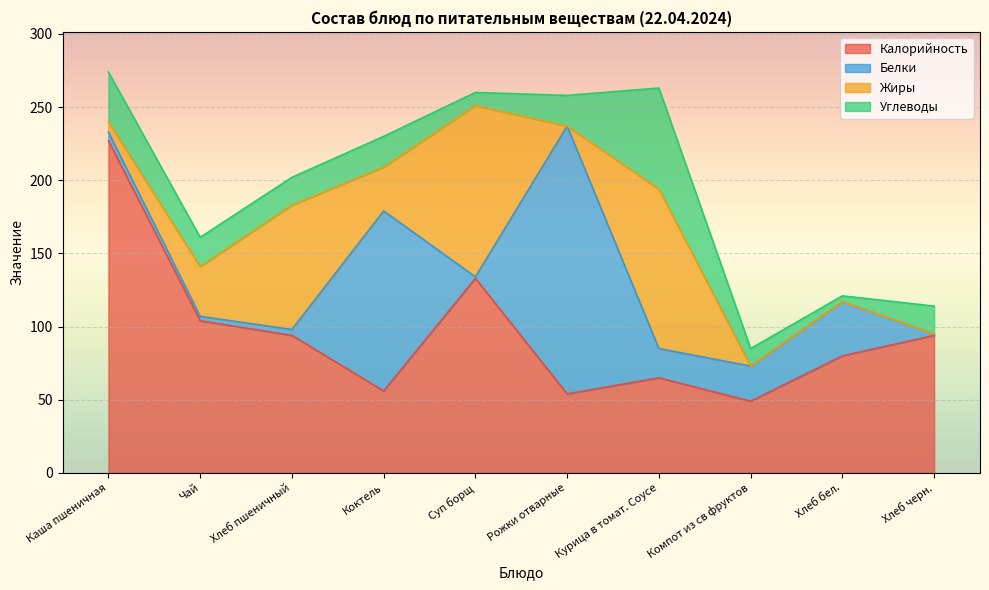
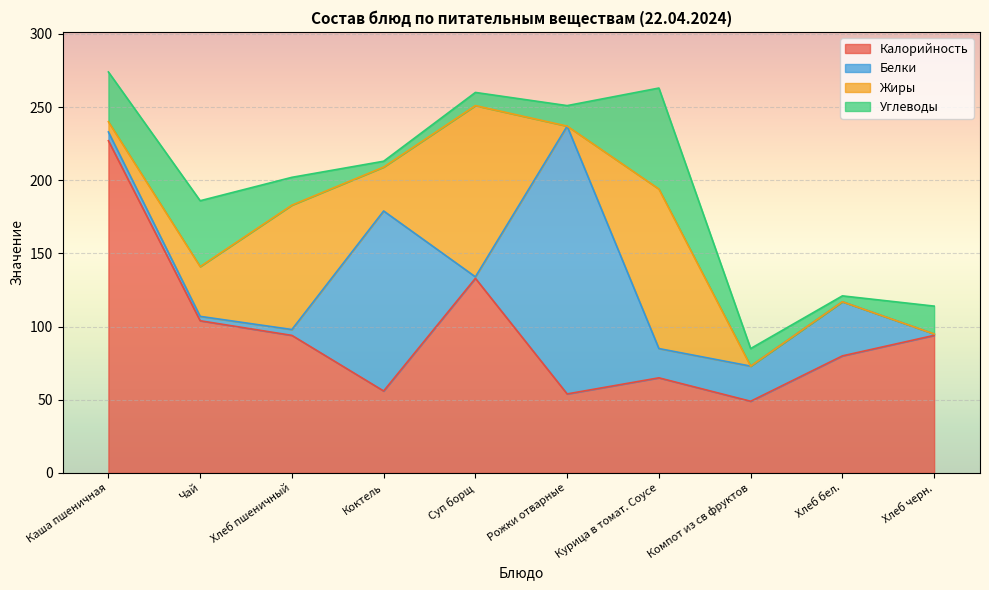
  {
    "Калорийность": {
      "Каша пшеничная": 227,
      "Чай": 104,
      "Хлеб пшеничный": 94,
      "Коктель": 56,
      "Рожки отварные": 54,
      "Курица в томат. Соусе": 65,
      "Компот из св фруктов": 49,
      "Хлеб бел.": 80
    },
    "Белки": {
      "Каша пшеничная": 6,
      "Чай": 3,
      "Хлеб пшеничный": 4,
      "Коктель": 123,
      "Курица в томат. Соусе": 20
    },
    "Жиры": {
      "Каша пшеничная": 7,
      "Чай": 34,
      "Хлеб пшеничный": 85,
      "Коктель": 30,
      "Суп борщ": 117,
      "Курица в томат. Соусе": 109
    },
    "Углеводы": {
      "Каша пшеничная": 34,
-     "Чай": 20,
+     "Чай": 45,
      "Хлеб пшеничный": 19,
-     "Коктель": 21,
+     "Коктель": 4,
      "Суп борщ": 9,
-     "Рожки отварные": 21,
+     "Рожки отварные": 14,
      "Курица в томат. Соусе": 69,
      "Компот из св фруктов": 12,
      "Хлеб бел.": 4,
      "Хлеб черн.": 19
    }
  }
